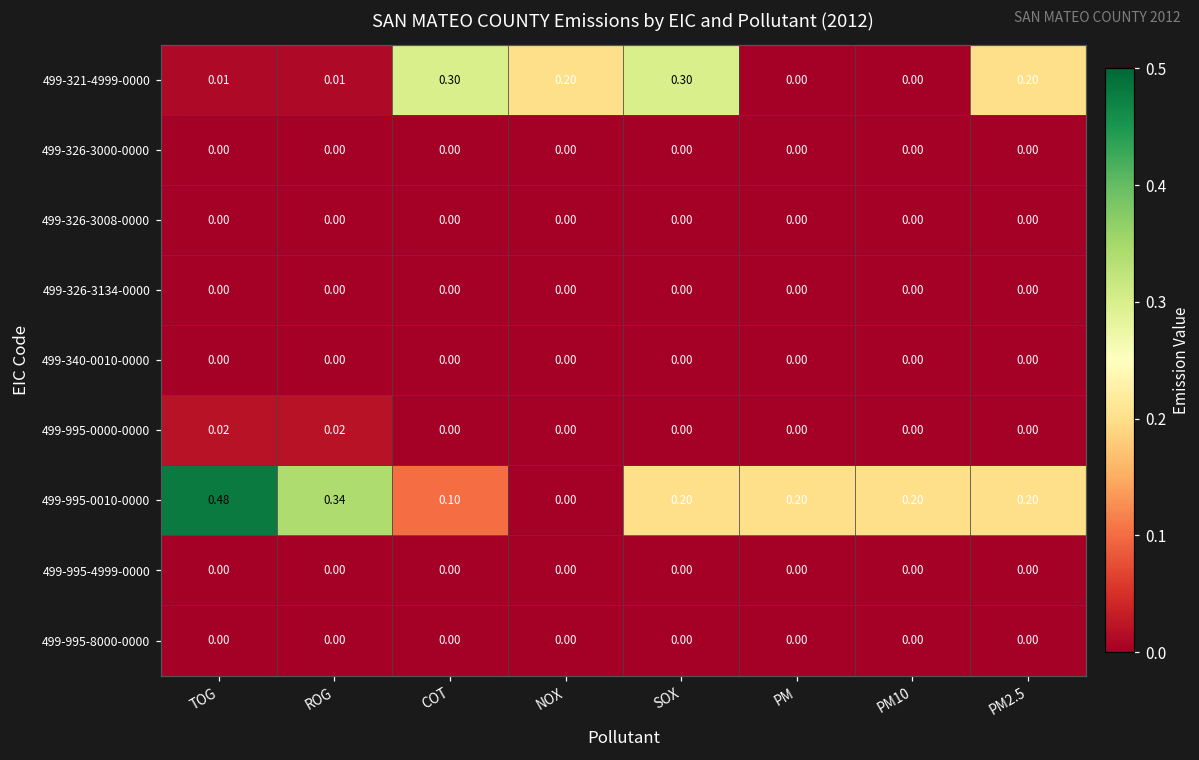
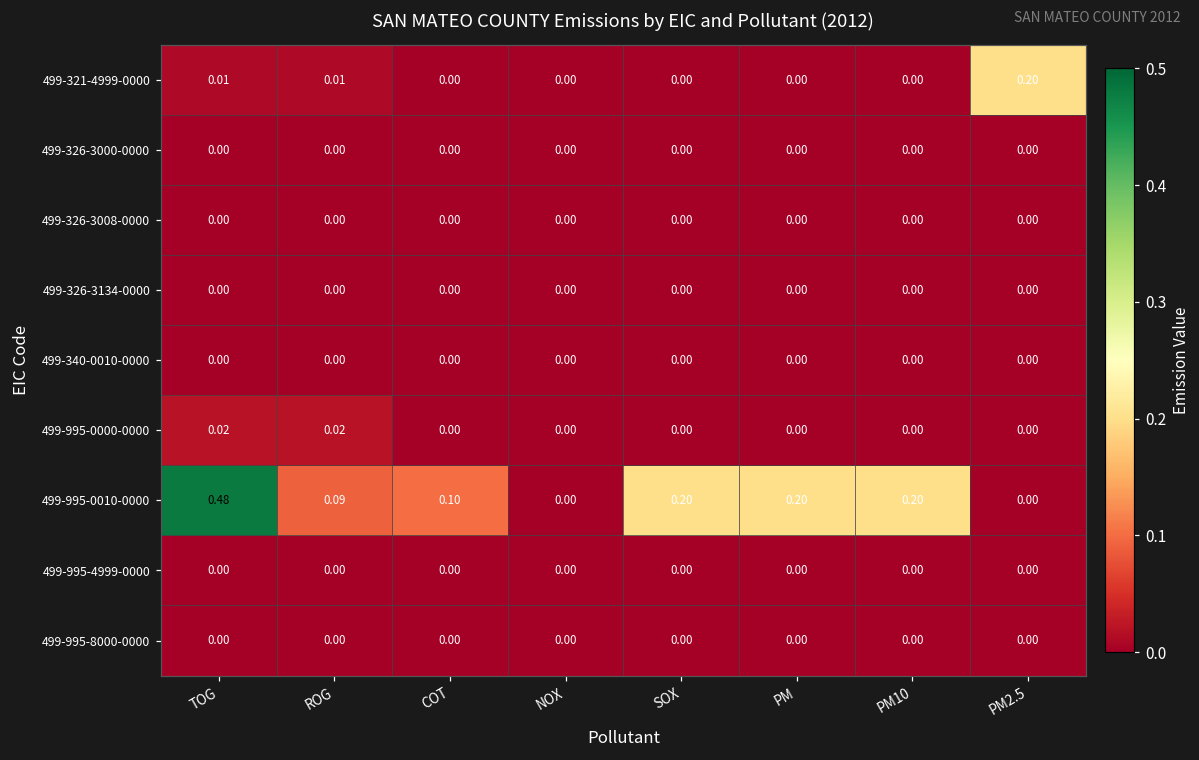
  {
    "499-321-4999-0000": {
      "TOG": 0.01,
      "ROG": 0.01,
-     "COT": 0.30,
-     "NOX": 0.20,
-     "SOX": 0.30,
+     "COT": 0.00,
+     "NOX": 0.00,
+     "SOX": 0.00,
      "PM": 0.00,
      "PM10": 0.00,
      "PM2.5": 0.20
    },
    "499-326-3000-0000": {
      "TOG": 0.00,
      "ROG": 0.00,
      "COT": 0.00,
      "NOX": 0.00,
      "SOX": 0.00,
      "PM": 0.00,
      "PM10": 0.00,
      "PM2.5": 0.00
    },
    "499-326-3008-0000": {
      "TOG": 0.00,
      "ROG": 0.00,
      "COT": 0.00,
      "NOX": 0.00,
      "SOX": 0.00,
      "PM": 0.00,
      "PM10": 0.00,
      "PM2.5": 0.00
    },
    "499-326-3134-0000": {
      "TOG": 0.00,
      "ROG": 0.00,
      "COT": 0.00,
      "NOX": 0.00,
      "SOX": 0.00,
      "PM": 0.00,
      "PM10": 0.00,
      "PM2.5": 0.00
    },
    "499-340-0010-0000": {
      "TOG": 0.00,
      "ROG": 0.00,
      "COT": 0.00,
      "NOX": 0.00,
      "SOX": 0.00,
      "PM": 0.00,
      "PM10": 0.00,
      "PM2.5": 0.00
    },
    "499-995-0000-0000": {
      "TOG": 0.02,
      "ROG": 0.02,
      "COT": 0.00,
      "NOX": 0.00,
      "SOX": 0.00,
      "PM": 0.00,
      "PM10": 0.00,
      "PM2.5": 0.00
    },
    "499-995-0010-0000": {
      "TOG": 0.48,
-     "ROG": 0.34,
+     "ROG": 0.09,
      "COT": 0.10,
      "NOX": 0.00,
      "SOX": 0.20,
      "PM": 0.20,
      "PM10": 0.20,
-     "PM2.5": 0.20
+     "PM2.5": 0.00
    },
    "499-995-4999-0000": {
      "TOG": 0.00,
      "ROG": 0.00,
      "COT": 0.00,
      "NOX": 0.00,
      "SOX": 0.00,
      "PM": 0.00,
      "PM10": 0.00,
      "PM2.5": 0.00
    },
    "499-995-8000-0000": {
      "TOG": 0.00,
      "ROG": 0.00,
      "COT": 0.00,
      "NOX": 0.00,
      "SOX": 0.00,
      "PM": 0.00,
      "PM10": 0.00,
      "PM2.5": 0.00
    }
  }
